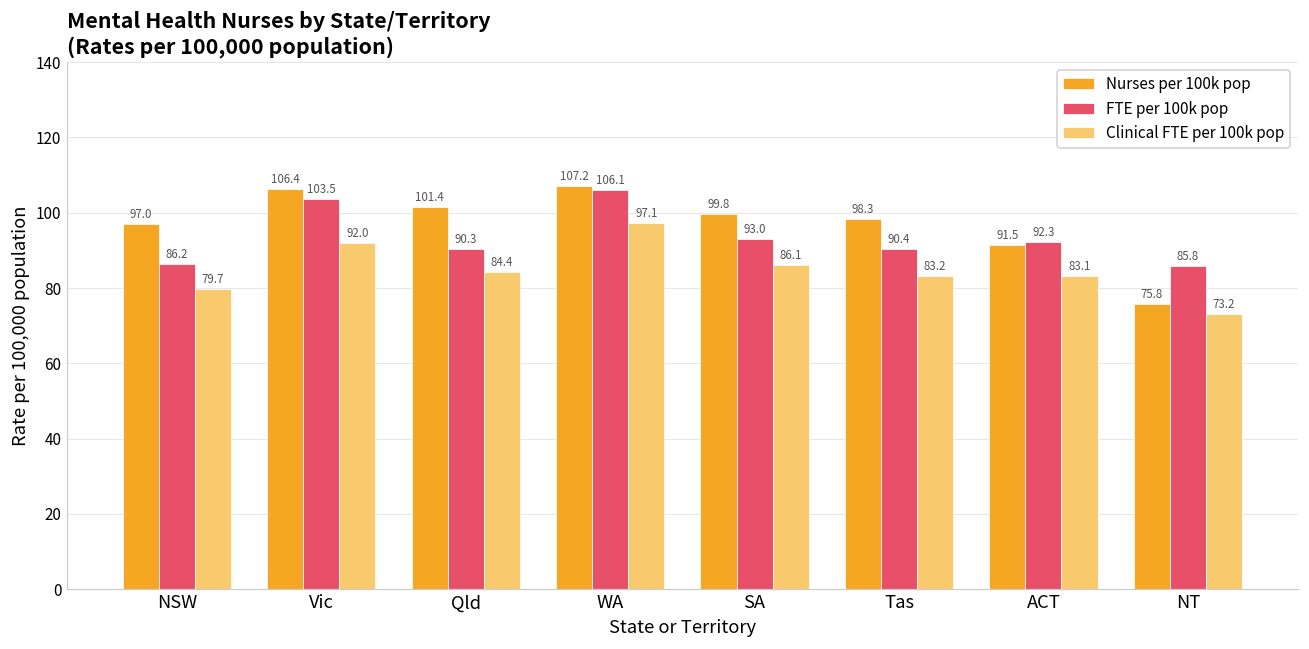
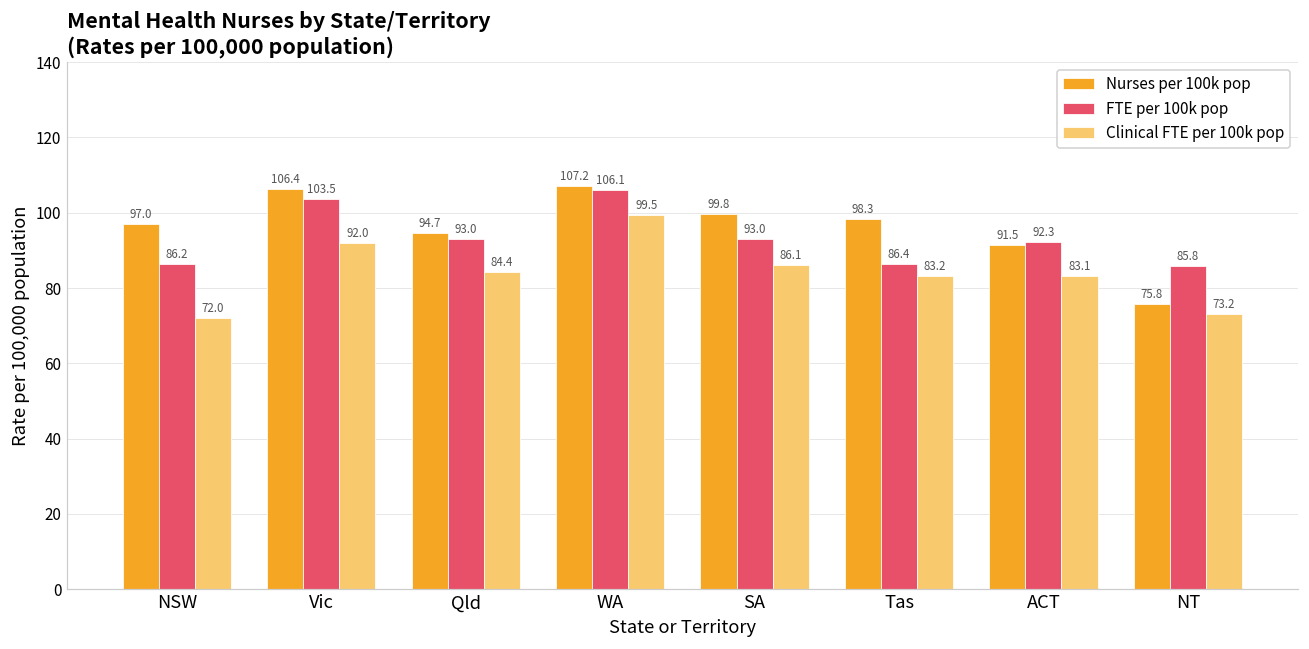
  {
    "Nurses per 100k pop": {
      "NSW": 97.0,
      "Vic": 106.4,
-     "Qld": 101.4,
+     "Qld": 94.7,
      "WA": 107.2,
      "SA": 99.8,
      "Tas": 98.3,
      "ACT": 91.5,
      "NT": 75.8
    },
    "FTE per 100k pop": {
      "NSW": 86.2,
      "Vic": 103.5,
-     "Qld": 90.3,
+     "Qld": 93.0,
      "WA": 106.1,
      "SA": 93.0,
-     "Tas": 90.4,
+     "Tas": 86.4,
      "ACT": 92.3,
      "NT": 85.8
    },
    "Clinical FTE per 100k pop": {
-     "NSW": 79.7,
+     "NSW": 72.0,
      "Vic": 92.0,
      "Qld": 84.4,
-     "WA": 97.1,
+     "WA": 99.5,
      "SA": 86.1,
      "Tas": 83.2,
      "ACT": 83.1,
      "NT": 73.2
    }
  }
